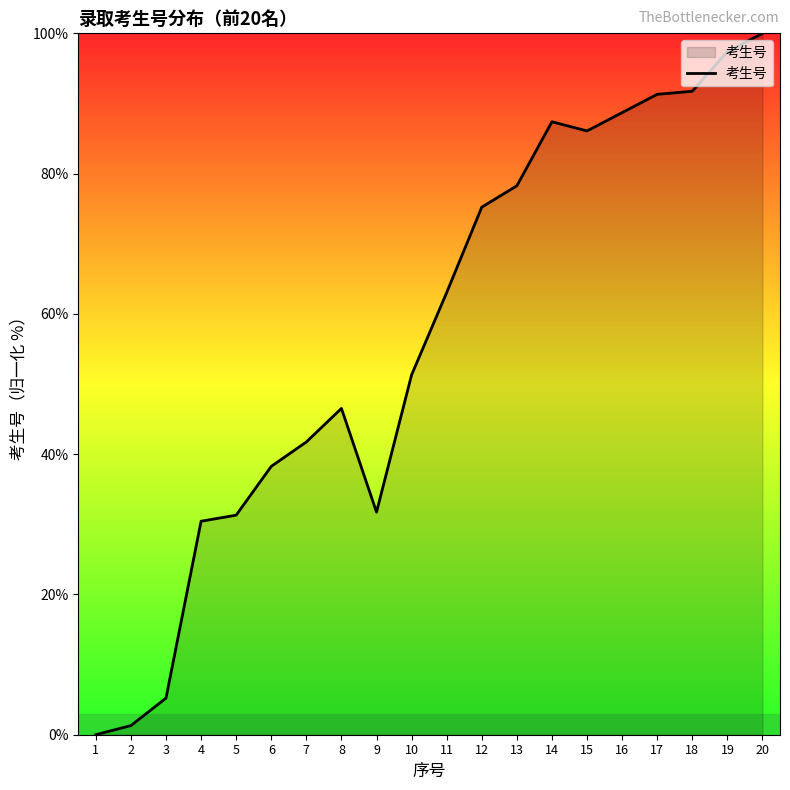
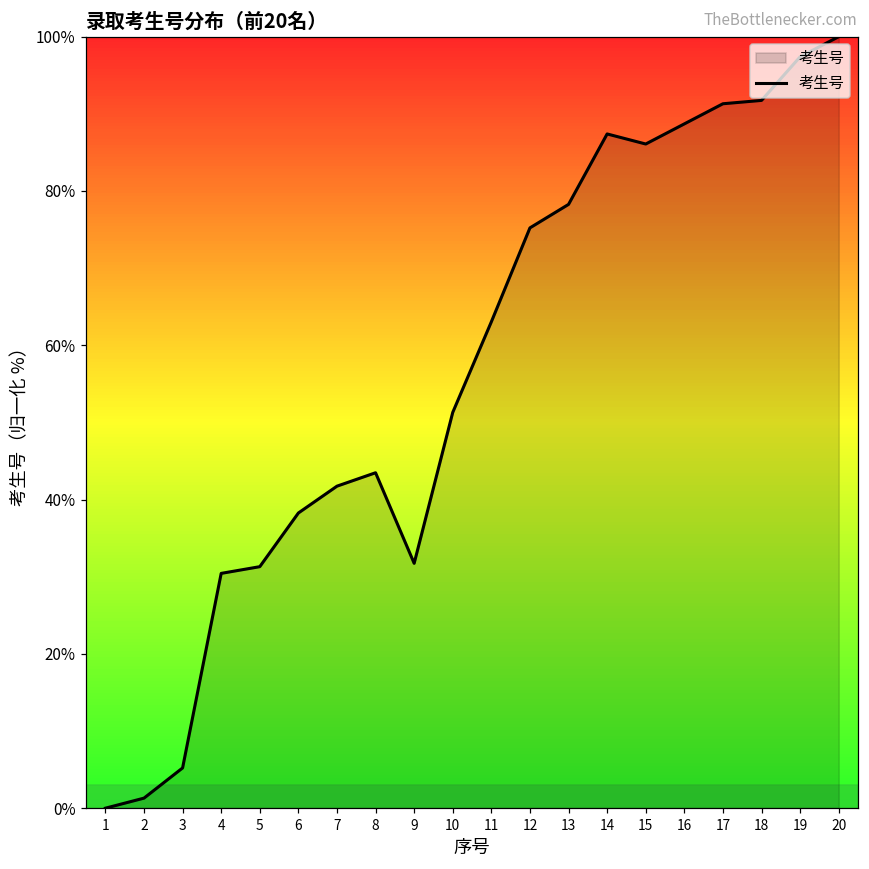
  {
    "3": "5%",
    "4": "30%",
    "5": "31%",
    "6": "38%",
    "7": "42%",
-   "8": "47%",
+   "8": "43%",
    "9": "32%",
    "10": "51%",
    "11": "63%",
    "12": "75%",
    "13": "78%",
    "14": "87%",
    "15": "86%",
    "16": "89%",
    "17": "91%",
    "18": "92%",
    "20": "100%"
  }
